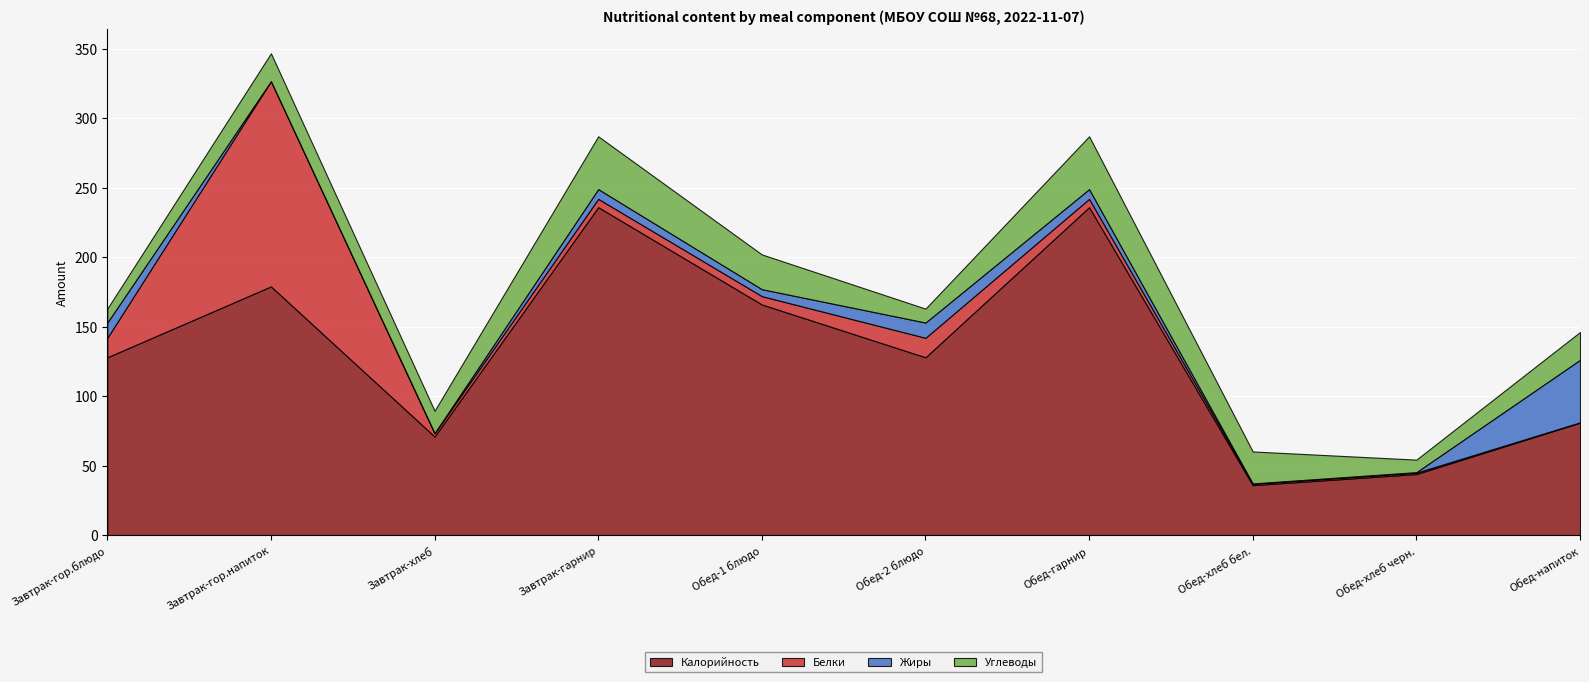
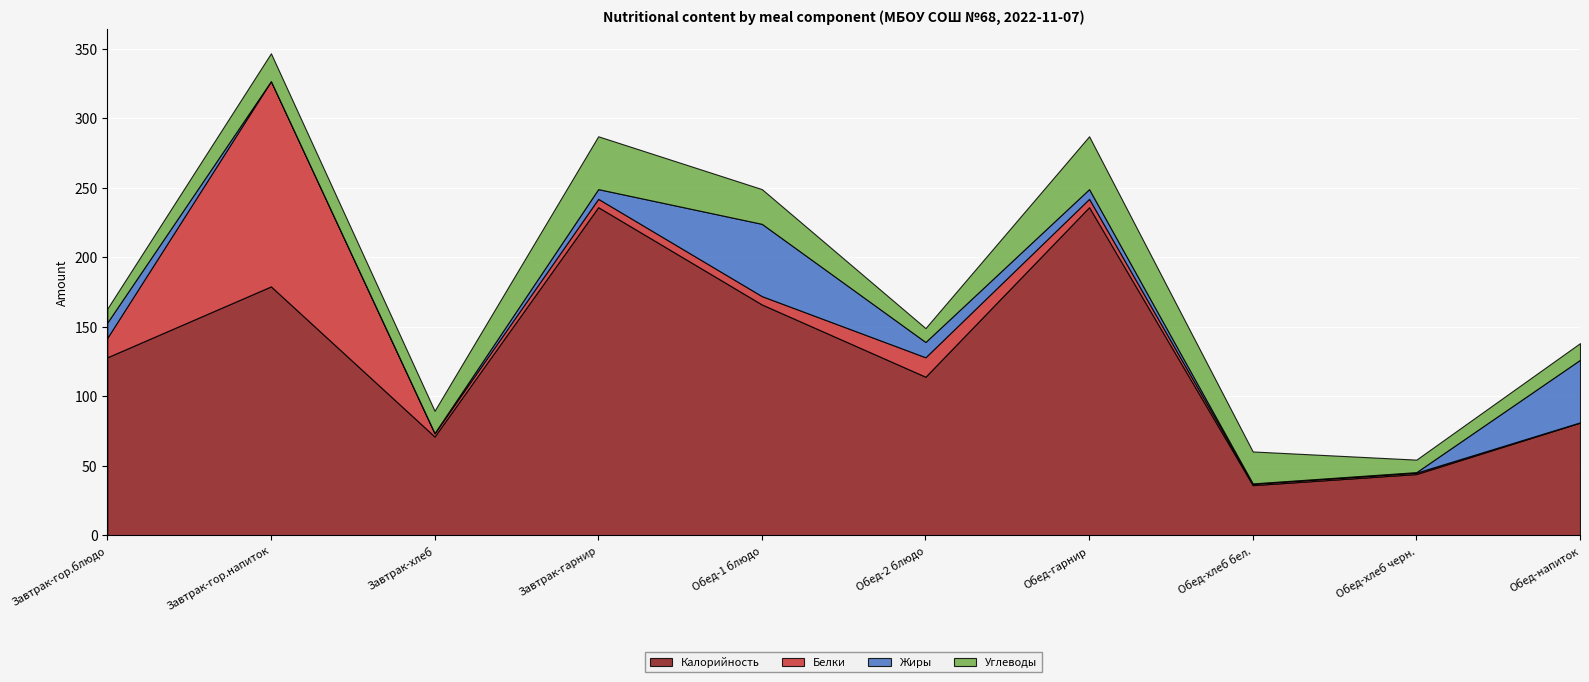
  {
    "Калорийность": {
      "Завтрак-гор.блюдо": 128,
      "Завтрак-гор.напиток": 179,
      "Завтрак-хлеб": 71,
      "Завтрак-гарнир": 236,
      "Обед-1 блюдо": 166,
-     "Обед-2 блюдо": 128,
+     "Обед-2 блюдо": 114,
      "Обед-гарнир": 236
    },
    "Белки": {
      "Завтрак-гор.блюдо": 14,
      "Завтрак-гарнир": 6,
      "Обед-1 блюдо": 6,
      "Обед-2 блюдо": 14,
      "Обед-гарнир": 6
    },
    "Жиры": {
      "Завтрак-гор.блюдо": 11,
      "Завтрак-гарнир": 7,
-     "Обед-1 блюдо": 5,
+     "Обед-1 блюдо": 52,
      "Обед-2 блюдо": 11,
      "Обед-гарнир": 7,
      "Обед-напиток": 45
    },
    "Углеводы": {
      "Завтрак-гор.блюдо": 10,
      "Завтрак-гор.напиток": 20,
      "Завтрак-хлеб": 16,
      "Завтрак-гарнир": 38,
      "Обед-1 блюдо": 25,
      "Обед-2 блюдо": 10,
      "Обед-гарнир": 38,
      "Обед-хлеб бел.": 23,
      "Обед-хлеб черн.": 9,
-     "Обед-напиток": 20
+     "Обед-напиток": 12
    }
  }
